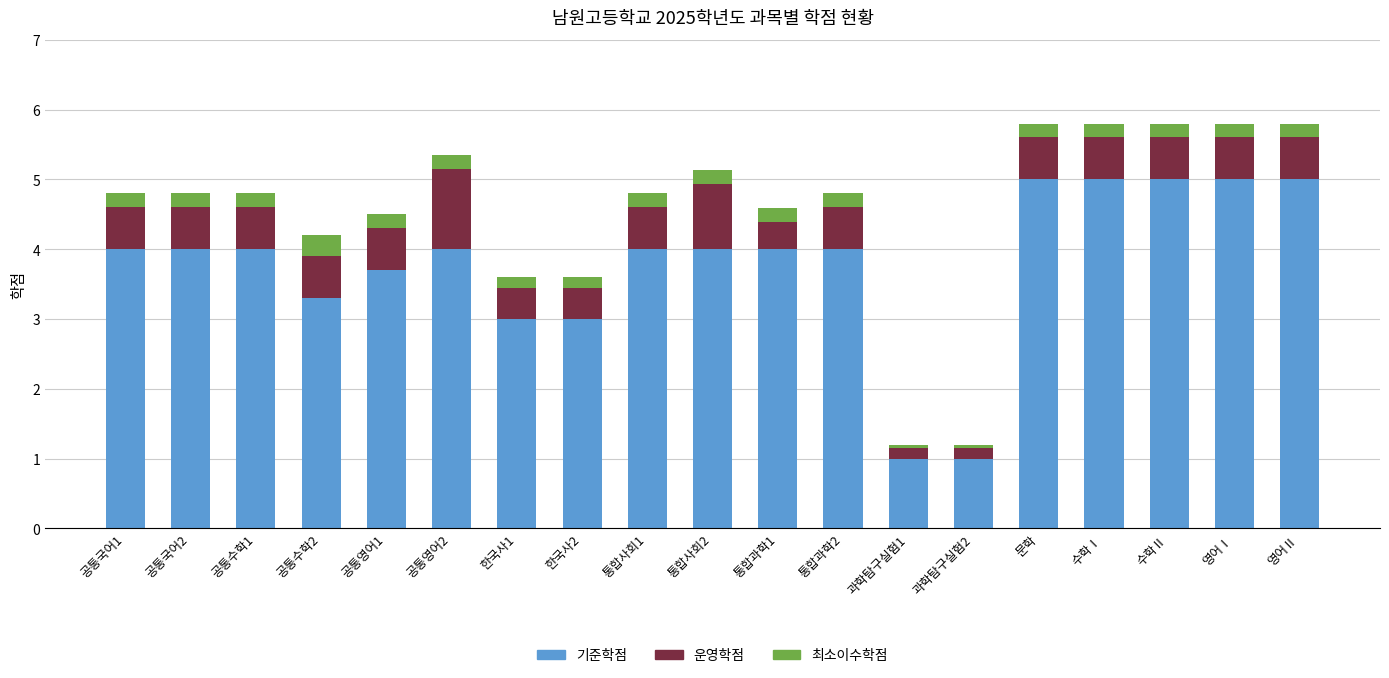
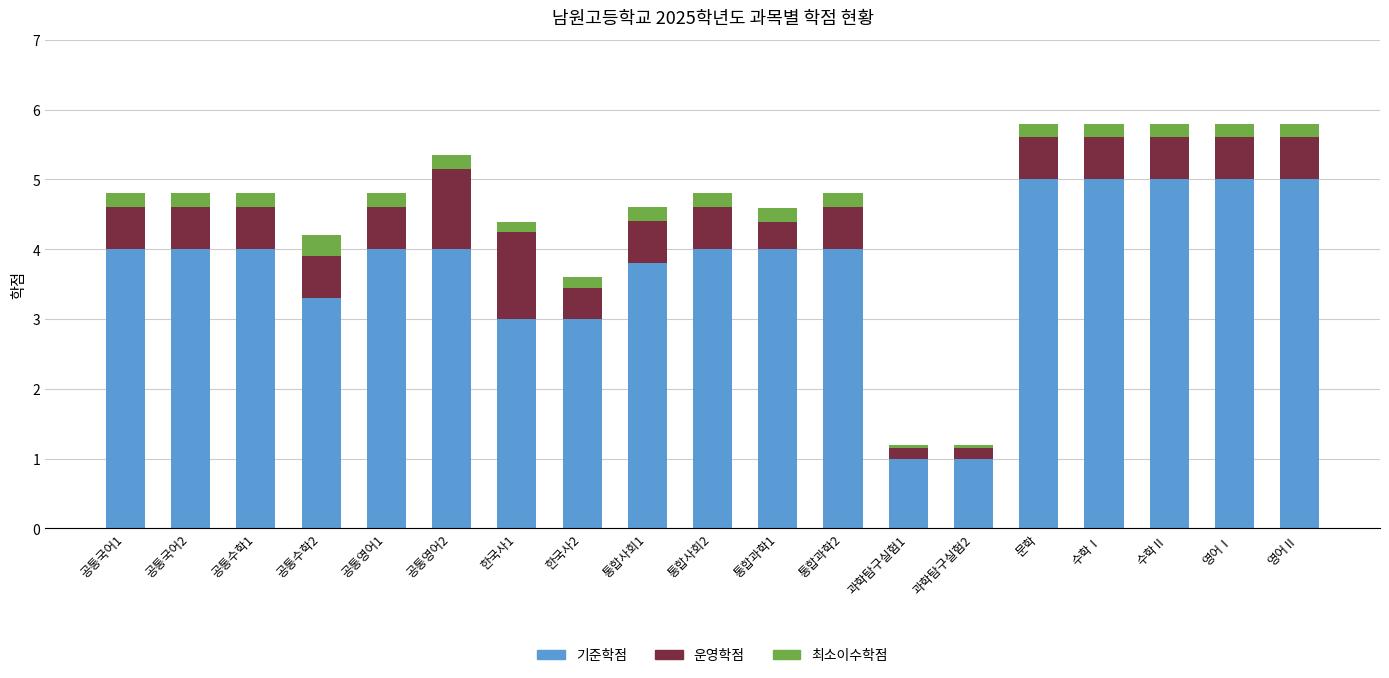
  {
    "기준학점": {
      "공통국어1": 4.0,
      "공통국어2": 4.0,
      "공통수학1": 4.0,
      "공통수학2": 3.3,
-     "공통영어1": 3.7,
+     "공통영어1": 4.0,
      "공통영어2": 4.0,
      "한국사1": 3.0,
      "한국사2": 3.0,
-     "통합사회1": 4.0,
+     "통합사회1": 3.8,
      "통합사회2": 4.0,
      "통합과학1": 4.0,
      "통합과학2": 4.0,
      "과학탐구실험1": 1.0,
      "과학탐구실험2": 1.0,
      "문학": 5.0,
      "수학Ⅰ": 5.0,
      "수학Ⅱ": 5.0,
      "영어Ⅰ": 5.0,
      "영어Ⅱ": 5.0
    },
    "운영학점": {
      "공통국어1": 0.6,
      "공통국어2": 0.6,
      "공통수학1": 0.6,
      "공통수학2": 0.6,
      "공통영어1": 0.6,
      "공통영어2": 1.2,
-     "한국사1": 0.5,
+     "한국사1": 1.2,
      "한국사2": 0.5,
      "통합사회1": 0.6,
-     "통합사회2": 0.9,
+     "통합사회2": 0.6,
      "통합과학1": 0.4,
      "통합과학2": 0.6,
      "과학탐구실험1": 0.2,
      "과학탐구실험2": 0.2,
      "문학": 0.6,
      "수학Ⅰ": 0.6,
      "수학Ⅱ": 0.6,
      "영어Ⅰ": 0.6,
      "영어Ⅱ": 0.6
    },
    "최소이수학점": {
      "공통국어1": 0.2,
      "공통국어2": 0.2,
      "공통수학1": 0.2,
      "공통수학2": 0.3,
      "공통영어1": 0.2,
      "공통영어2": 0.2,
      "한국사1": 0.2,
      "한국사2": 0.2,
      "통합사회1": 0.2,
      "통합사회2": 0.2,
      "통합과학1": 0.2,
      "통합과학2": 0.2,
      "과학탐구실험1": 0.0,
      "과학탐구실험2": 0.0,
      "문학": 0.2,
      "수학Ⅰ": 0.2,
      "수학Ⅱ": 0.2,
      "영어Ⅰ": 0.2,
      "영어Ⅱ": 0.2
    }
  }
